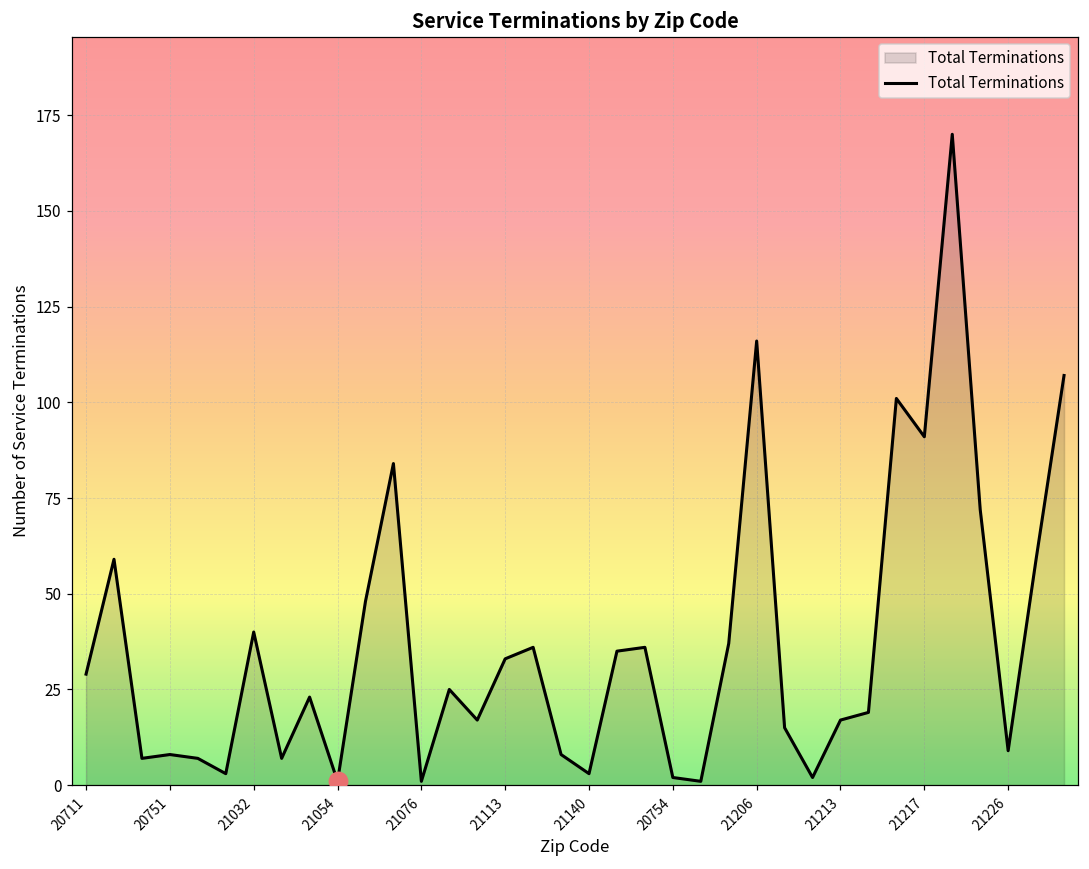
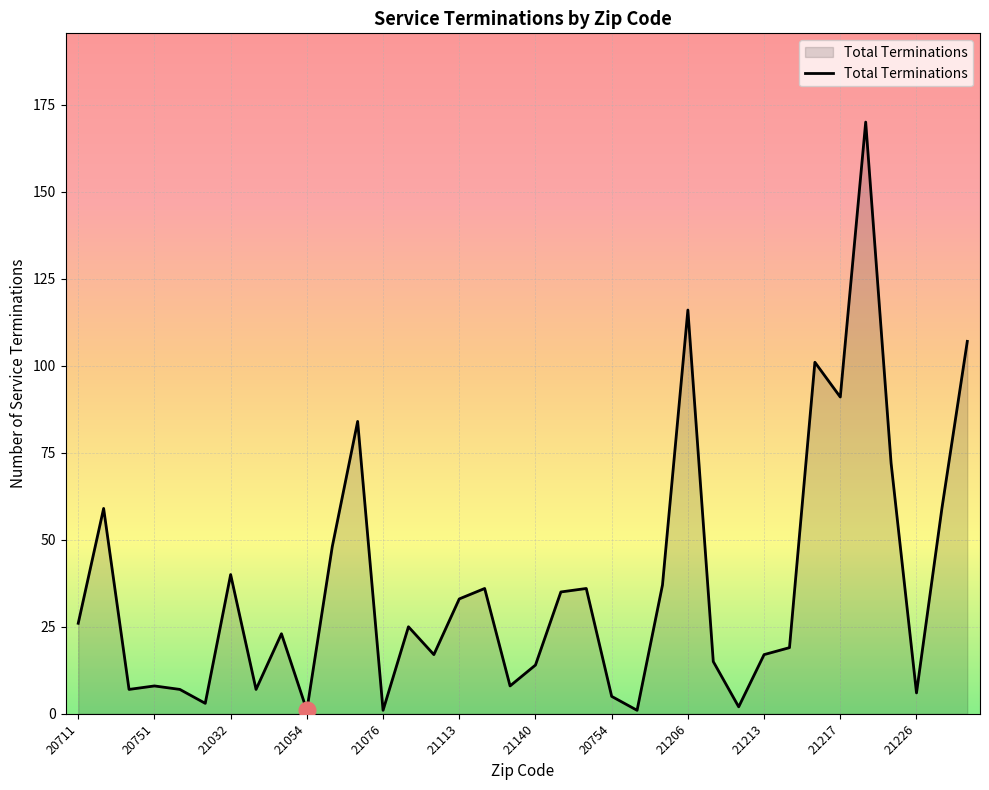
  {
    "Total Terminations": {
-     "20711": 29,
+     "20711": 26,
      "20751": 8,
      "21032": 40,
      "21076": 1,
      "21113": 33,
-     "21140": 3,
-     "20754": 2,
+     "21140": 14,
+     "20754": 5,
      "21206": 116,
      "21213": 17,
      "21217": 91,
-     "21226": 9
+     "21226": 6
    }
  }
